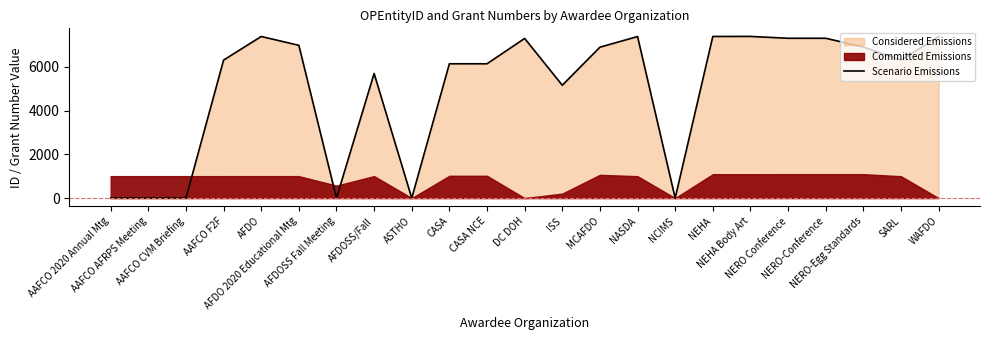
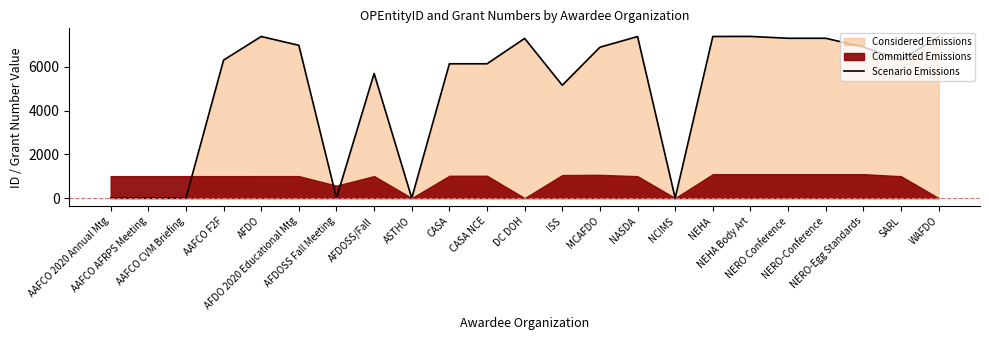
  {
    "Considered Emissions": {
      "AAFCO 2020 Annual Mtg": 0,
      "AAFCO AFRPS Meeting": 0,
      "AAFCO CVM Briefing": 0,
      "AAFCO F2F": 6300,
      "AFDO": 7400,
      "AFDO 2020 Educational Mtg": 7000,
      "AFDOSS Fall Meeting": 0,
      "AFDOSS/Fall": 5700,
      "CASA": 6100,
      "CASA NCE": 6100,
      "DC DOH": 7300,
      "ISS": 5200,
      "MCAFDO": 6900,
      "NASDA": 7400,
      "NEHA": 7400,
      "NEHA Body Art": 7400,
      "NERO Conference": 7300,
      "NERO-Conference": 7300
    },
    "Committed Emissions": {
      "AAFCO 2020 Annual Mtg": 1000,
      "AAFCO AFRPS Meeting": 1000,
      "AAFCO CVM Briefing": 1000,
      "AAFCO F2F": 1000,
      "AFDO": 1000,
      "AFDO 2020 Educational Mtg": 1000,
      "AFDOSS Fall Meeting": 600,
      "AFDOSS/Fall": 1000,
      "CASA": 1000,
      "CASA NCE": 1000,
      "DC DOH": 0,
-     "ISS": 200,
+     "ISS": 1100,
      "MCAFDO": 1100,
      "NASDA": 1000,
      "NEHA": 1100,
      "NEHA Body Art": 1100,
      "NERO Conference": 1100,
      "NERO-Conference": 1100,
      "NERO-Egg Standards": 1100,
      "SARL": 1000,
      "WAFDO": 0
    }
  }
